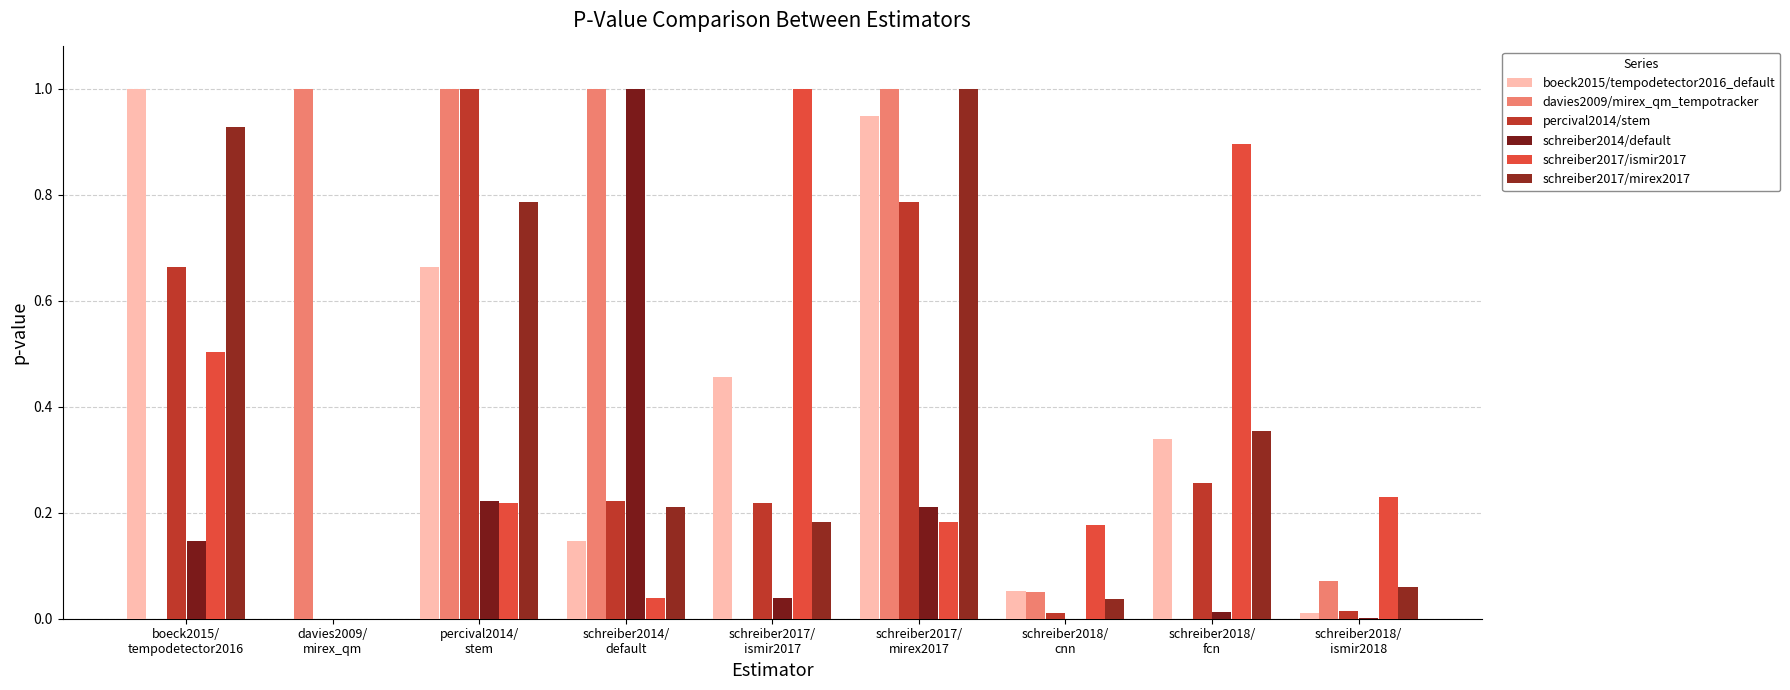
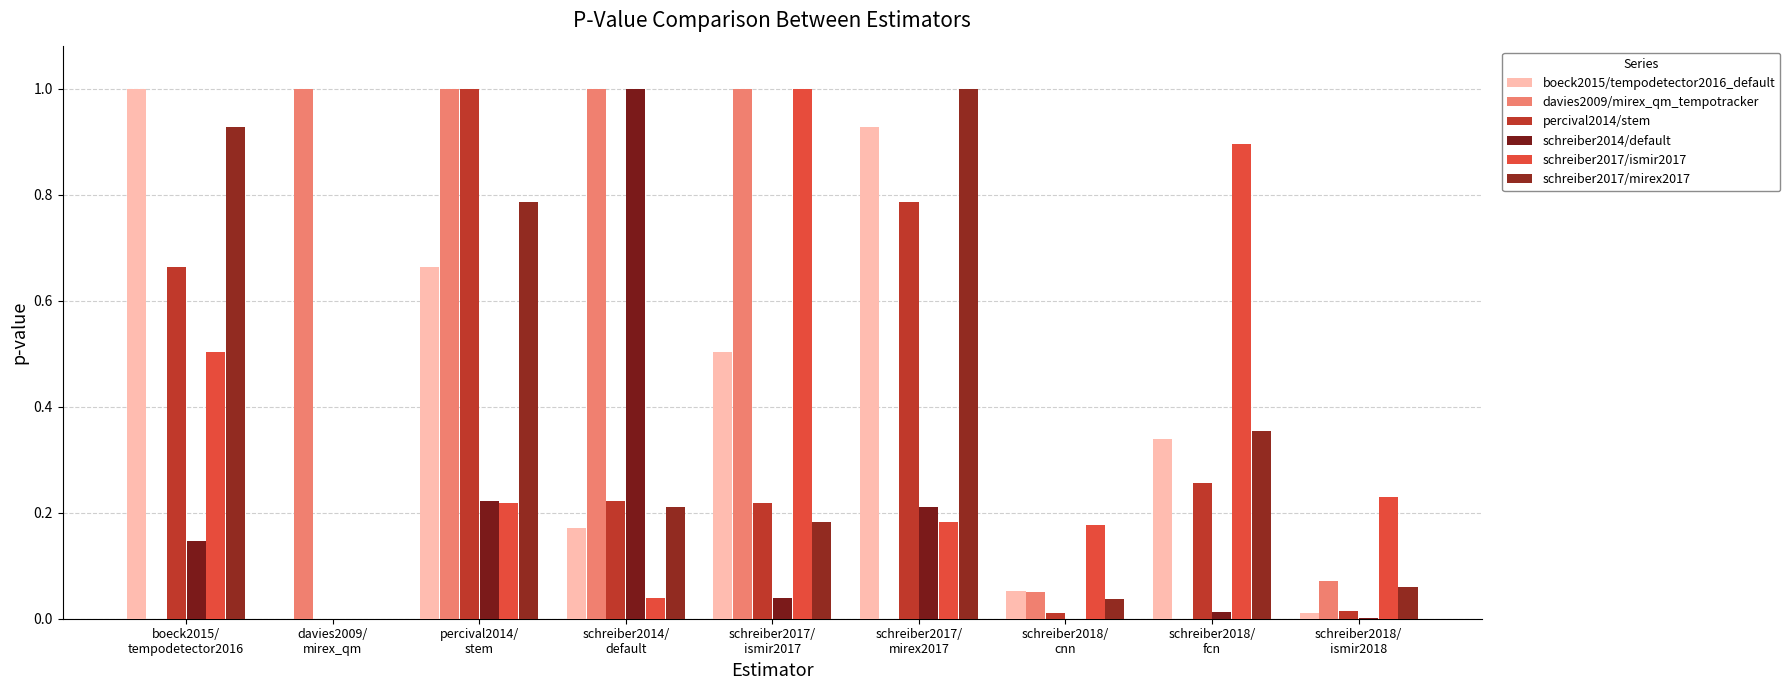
  {
    "boeck2015/tempodetector2016_default": {
      "boeck2015/ tempodetector2016": 1.00,
      "percival2014/ stem": 0.66,
-     "schreiber2014/ default": 0.15,
-     "schreiber2017/ ismir2017": 0.46,
-     "schreiber2017/ mirex2017": 0.95,
+     "schreiber2014/ default": 0.17,
+     "schreiber2017/ ismir2017": 0.50,
+     "schreiber2017/ mirex2017": 0.93,
      "schreiber2018/ cnn": 0.05,
      "schreiber2018/ fcn": 0.34,
      "schreiber2018/ ismir2018": 0.01
    },
    "davies2009/mirex_qm_tempotracker": {
      "davies2009/ mirex_qm": 1,
      "percival2014/ stem": 1,
      "schreiber2014/ default": 1,
-     "schreiber2017/ ismir2017": 0,
-     "schreiber2017/ mirex2017": 1,
+     "schreiber2017/ ismir2017": 1,
+     "schreiber2017/ mirex2017": 0,
      "schreiber2018/ cnn": 0.05,
      "schreiber2018/ ismir2018": 0.07
    }
  }
